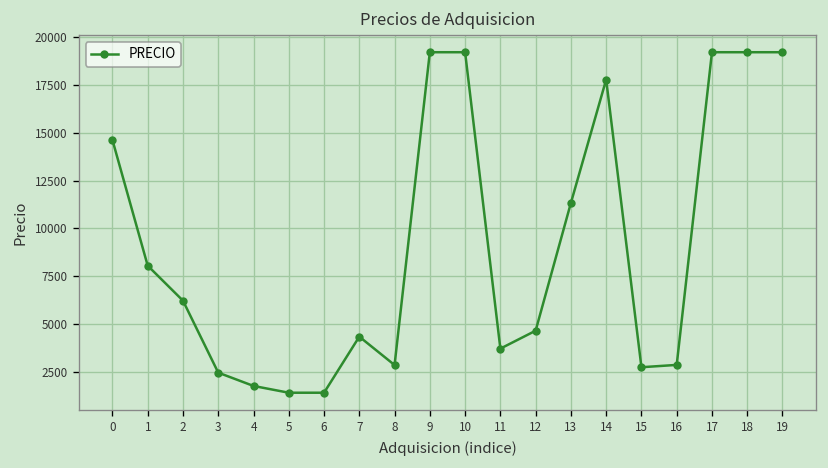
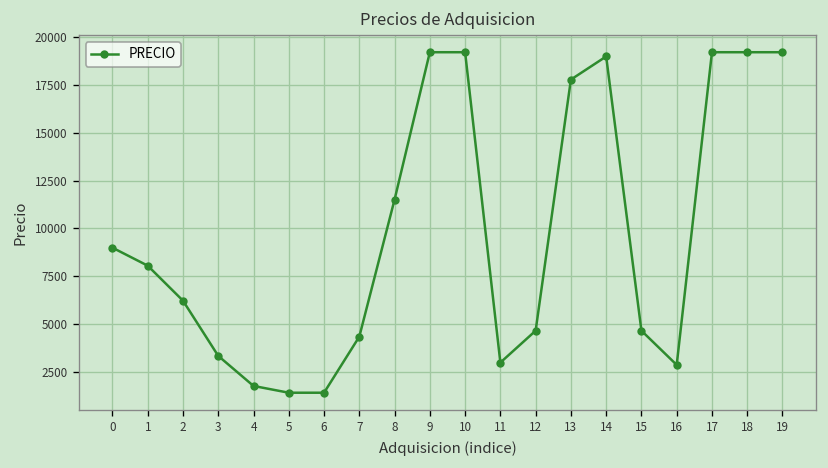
  {
-   "0": 14600,
+   "0": 9000,
    "1": 8000,
    "2": 6200,
-   "3": 2400,
+   "3": 3300,
    "4": 1700,
    "5": 1400,
    "6": 1400,
    "7": 4300,
-   "8": 2800,
+   "8": 11500,
    "9": 19200,
    "10": 19200,
-   "11": 3700,
+   "11": 3000,
    "12": 4600,
-   "13": 11300,
-   "14": 17800,
-   "15": 2700,
+   "13": 17800,
+   "14": 19000,
+   "15": 4600,
    "16": 2800,
    "17": 19200,
    "18": 19200,
    "19": 19200
  }
